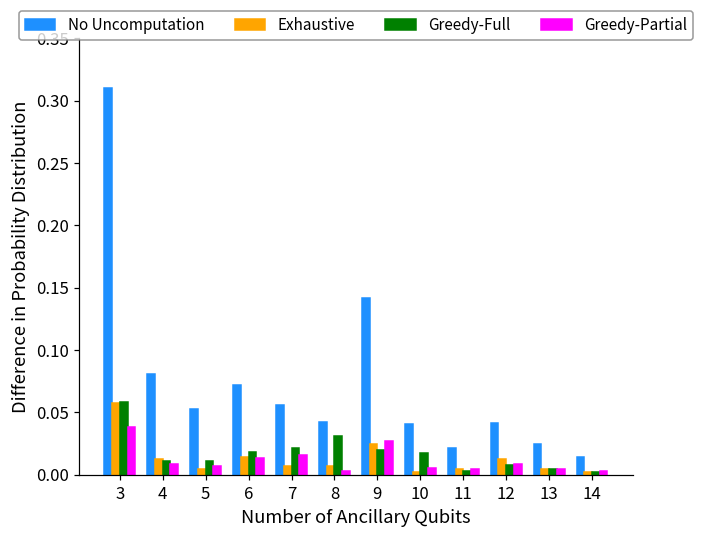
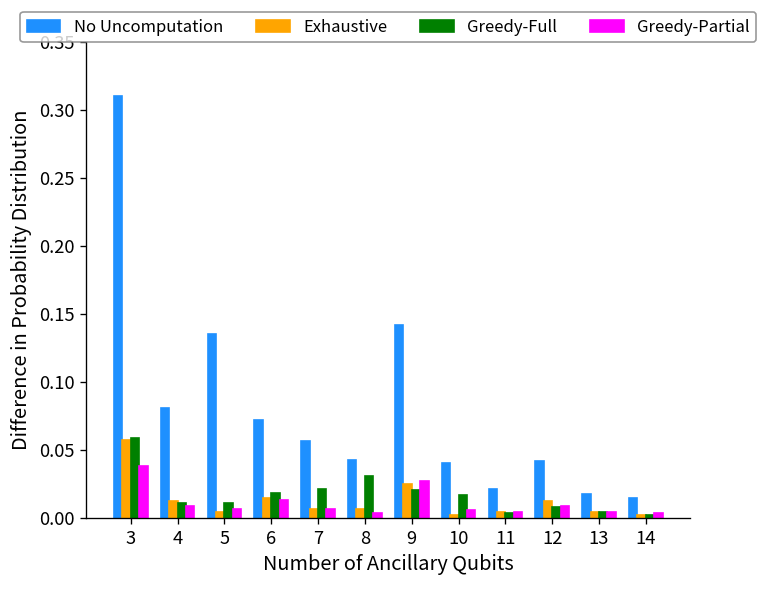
  {
    "No Uncomputation": {
      "3": 0.310,
      "4": 0.081,
-     "5": 0.053,
+     "5": 0.135,
      "6": 0.072,
      "7": 0.056,
      "8": 0.043,
      "9": 0.142,
      "10": 0.040,
      "11": 0.021,
      "12": 0.042,
-     "13": 0.025,
+     "13": 0.017,
      "14": 0.015
    },
    "Exhaustive": {
      "3": 0.057,
      "4": 0.012,
      "5": 0.004,
      "6": 0.015,
      "7": 0.007,
      "8": 0.007,
      "9": 0.025,
      "10": 0.002,
      "11": 0.004,
      "12": 0.012,
      "13": 0.004,
      "14": 0.002
    },
    "Greedy-Full": {
      "3": 0.058,
      "4": 0.011,
      "5": 0.011,
      "6": 0.018,
      "7": 0.022,
      "8": 0.031,
      "9": 0.020,
      "10": 0.017,
      "11": 0.003,
      "12": 0.008,
      "13": 0.004,
      "14": 0.002
    },
    "Greedy-Partial": {
      "3": 0.038,
      "4": 0.009,
      "5": 0.007,
      "6": 0.013,
-     "7": 0.016,
+     "7": 0.007,
      "8": 0.003,
      "9": 0.027,
      "10": 0.006,
      "11": 0.004,
      "12": 0.009,
      "13": 0.004,
      "14": 0.003
    }
  }
